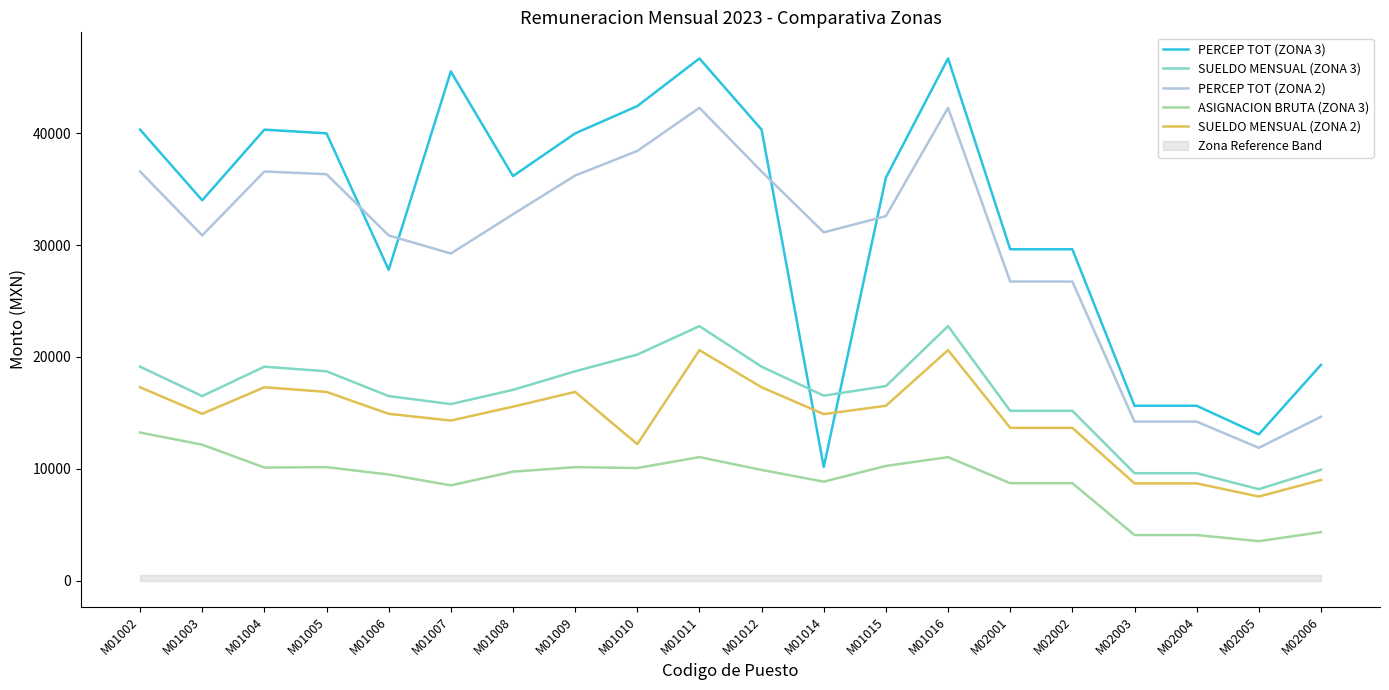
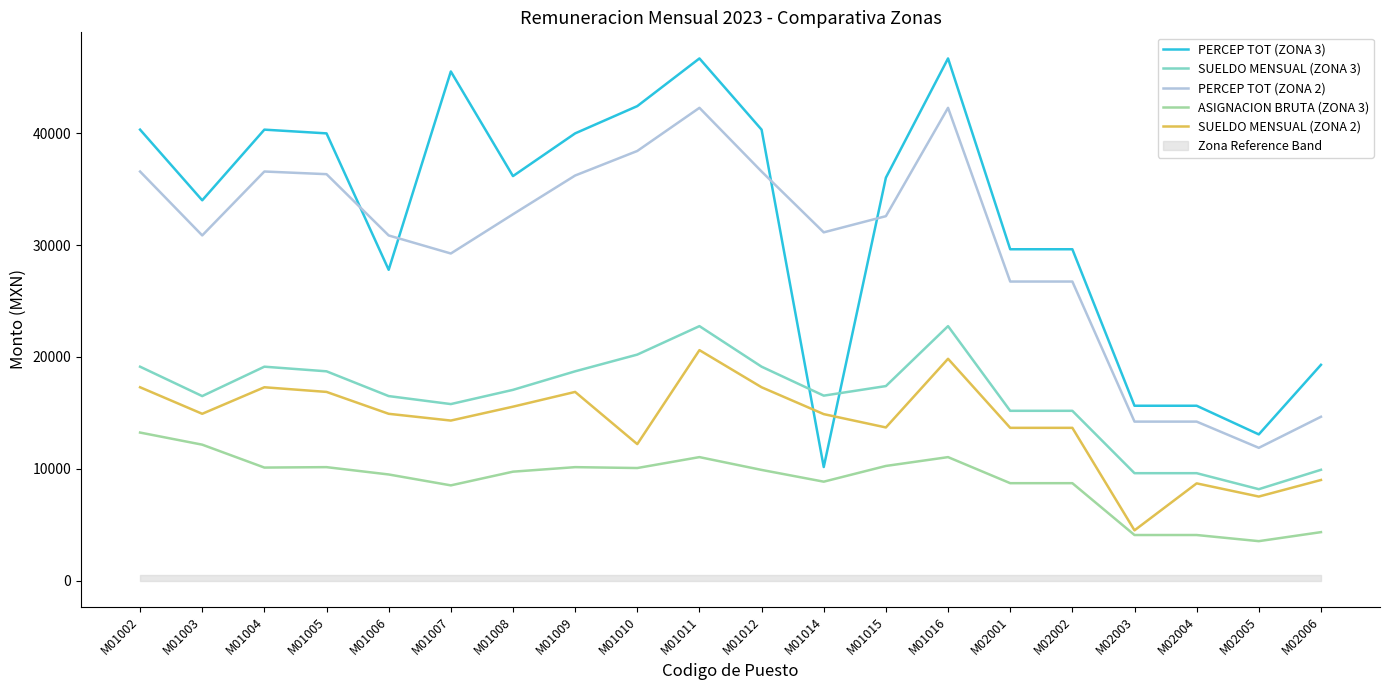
  {
    "PERCEP TOT (ZONA 3)": {
      "M01002": 40300,
      "M01003": 34000,
      "M01004": 40300,
      "M01005": 40000,
      "M01006": 27800,
      "M01007": 45500,
      "M01008": 36200,
      "M01009": 40000,
      "M01010": 42400,
      "M01011": 46700,
      "M01012": 40300,
      "M01014": 10200,
      "M01015": 36000,
      "M01016": 46700,
      "M02001": 29600,
      "M02002": 29600,
      "M02003": 15600,
      "M02004": 15600,
      "M02005": 13100,
      "M02006": 19300
    },
    "SUELDO MENSUAL (ZONA 2)": {
      "M01002": 17300,
      "M01003": 14900,
      "M01004": 17300,
      "M01005": 16900,
      "M01006": 14900,
      "M01007": 14300,
      "M01008": 15500,
      "M01009": 16900,
      "M01010": 12200,
      "M01011": 20600,
      "M01012": 17300,
      "M01014": 14900,
-     "M01015": 15600,
-     "M01016": 20600,
+     "M01015": 13700,
+     "M01016": 19800,
      "M02001": 13700,
      "M02002": 13700,
-     "M02003": 8700,
+     "M02003": 4500,
      "M02004": 8700,
      "M02005": 7500,
      "M02006": 9000
    }
  }
